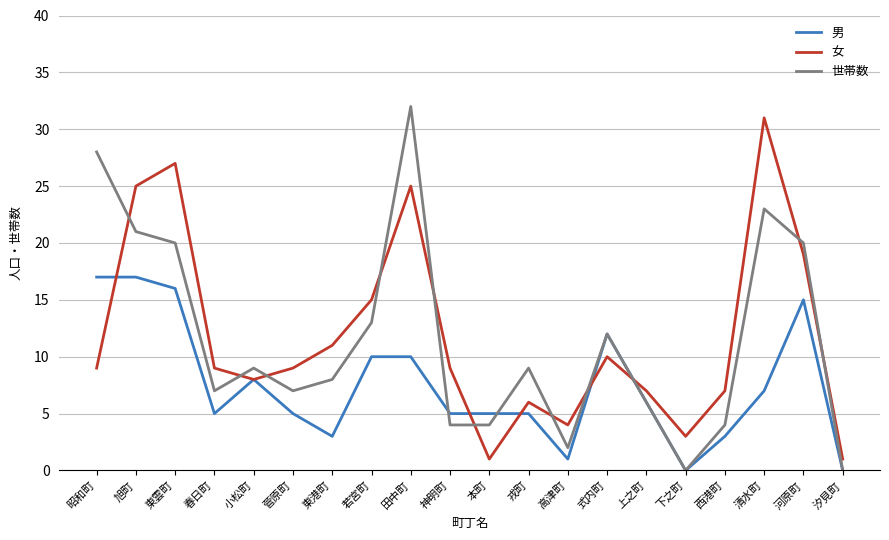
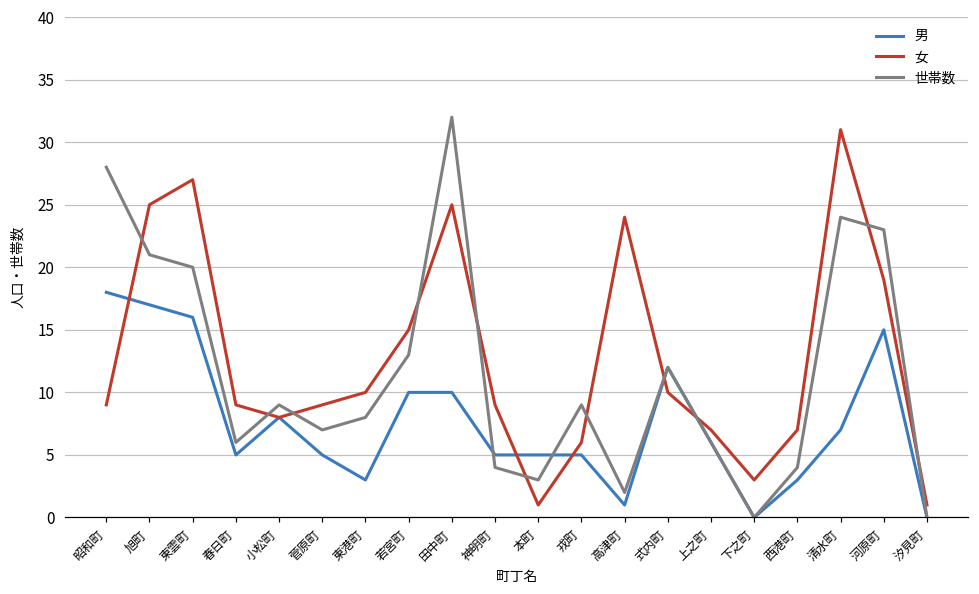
  {
    "男": {
-     "昭和町": 17,
+     "昭和町": 18,
      "旭町": 17,
      "東雲町": 16,
      "春日町": 5,
      "菅原町": 5,
      "東港町": 3,
      "若宮町": 10,
      "田中町": 10,
      "神明町": 5,
      "本町": 5,
      "戎町": 5,
      "高津町": 1,
      "西港町": 3,
      "清水町": 7,
      "河原町": 15
    },
    "女": {
      "昭和町": 9,
      "旭町": 25,
      "東雲町": 27,
      "春日町": 9,
      "菅原町": 9,
-     "東港町": 11,
+     "東港町": 10,
      "若宮町": 15,
      "田中町": 25,
      "神明町": 9,
      "本町": 1,
      "戎町": 6,
-     "高津町": 4,
+     "高津町": 24,
      "式内町": 10,
      "上之町": 7,
      "下之町": 3,
      "西港町": 7,
      "清水町": 31,
      "河原町": 19,
      "汐見町": 1
    },
    "世帯数": {
      "昭和町": 28,
      "旭町": 21,
      "東雲町": 20,
-     "春日町": 7,
+     "春日町": 6,
      "小松町": 9,
      "菅原町": 7,
      "東港町": 8,
      "若宮町": 13,
      "田中町": 32,
      "神明町": 4,
-     "本町": 4,
+     "本町": 3,
      "戎町": 9,
      "高津町": 2,
      "西港町": 4,
-     "清水町": 23,
-     "河原町": 20
+     "清水町": 24,
+     "河原町": 23
    }
  }
